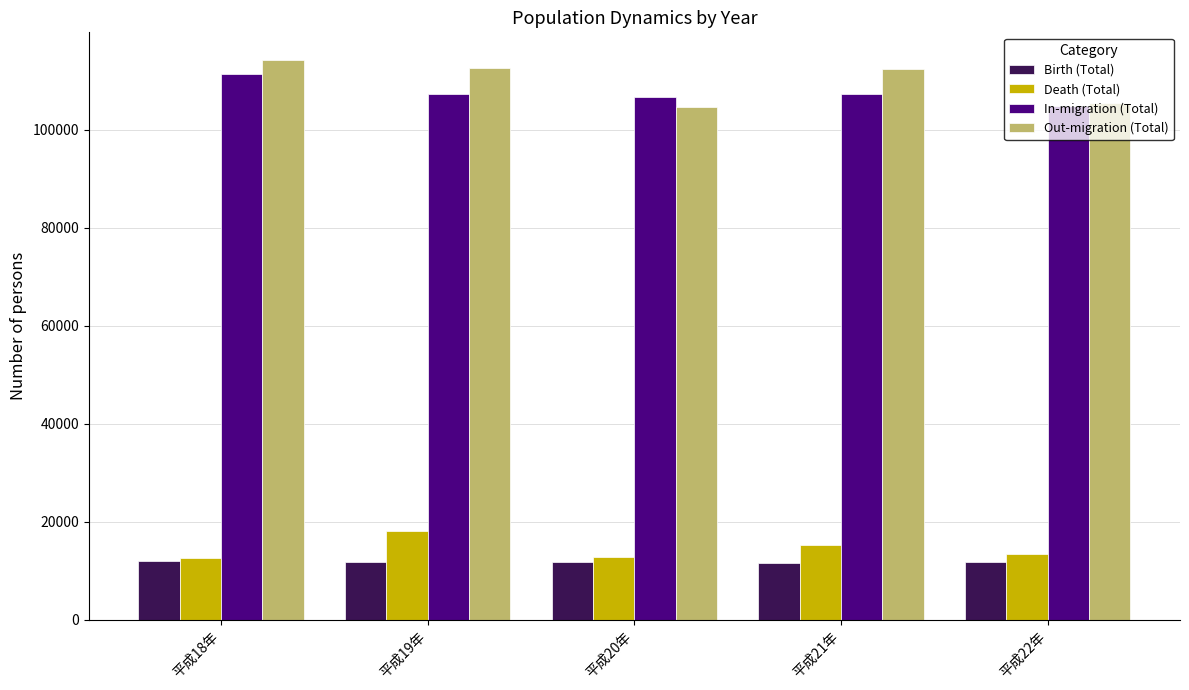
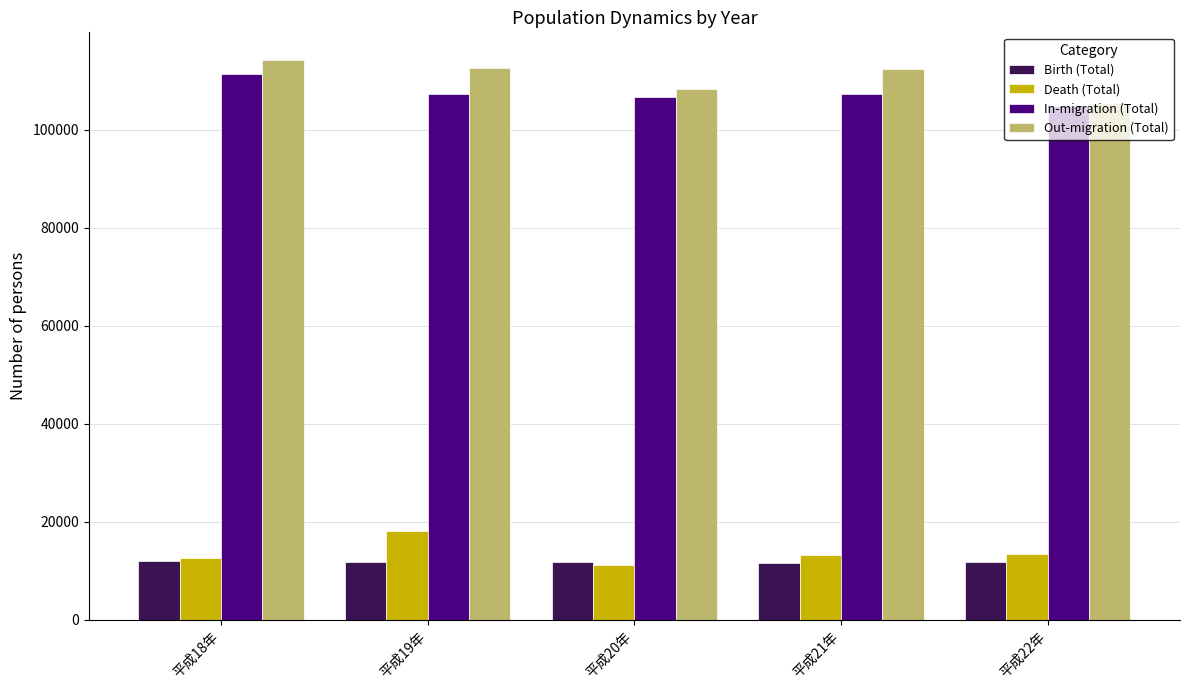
  {
    "Death (Total)": {
      "平成18年": 13000,
      "平成19年": 18000,
-     "平成20年": 13000,
-     "平成21年": 15000,
+     "平成20年": 11000,
+     "平成21年": 13000,
      "平成22年": 13000
    },
    "Out-migration (Total)": {
      "平成18年": 114000,
      "平成19年": 113000,
-     "平成20年": 105000,
+     "平成20年": 108000,
      "平成21年": 112000
    }
  }
